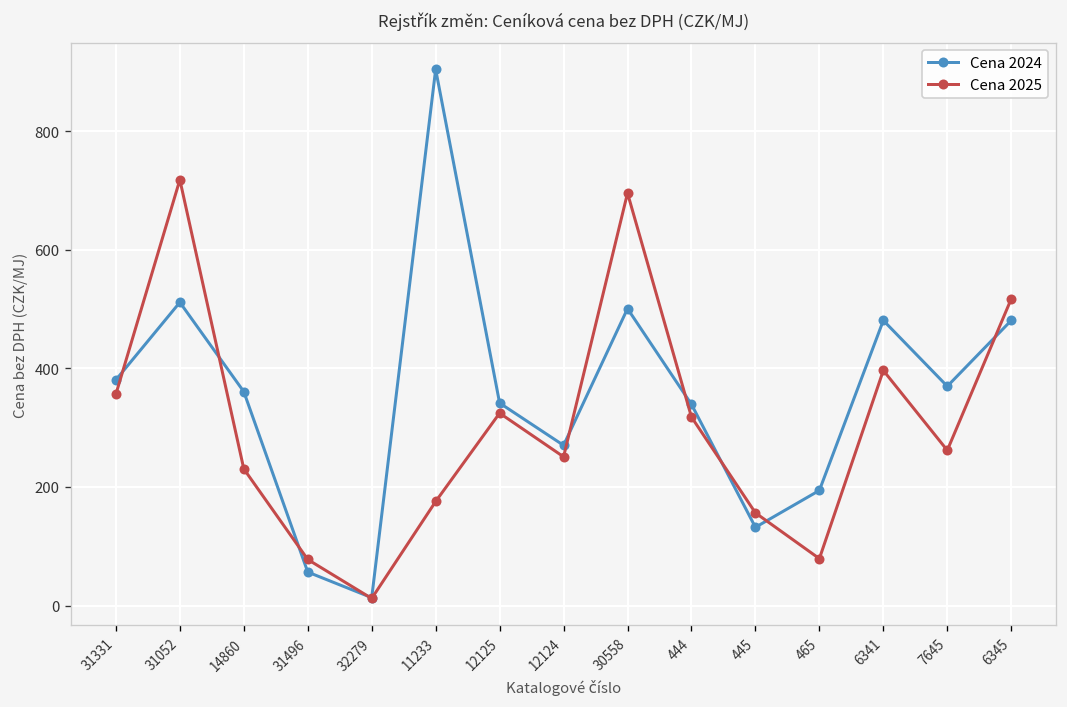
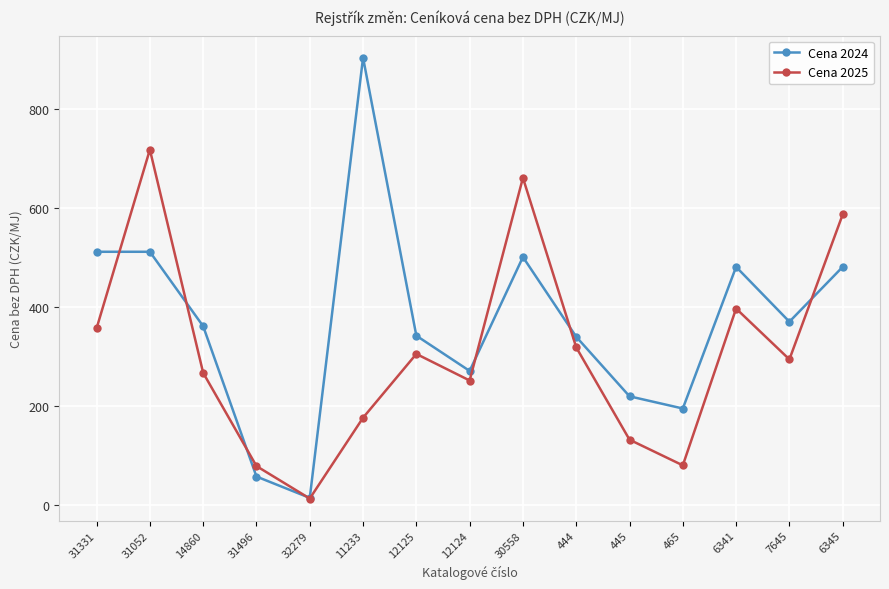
  {
    "Cena 2024": {
-     "31331": 380,
+     "31331": 510,
      "31052": 510,
      "14860": 360,
      "31496": 60,
      "11233": 900,
      "12125": 340,
      "12124": 270,
      "30558": 500,
      "444": 340,
-     "445": 130,
+     "445": 220,
      "465": 190,
      "6341": 480,
      "7645": 370,
      "6345": 480
    },
    "Cena 2025": {
      "31331": 360,
      "31052": 720,
-     "14860": 230,
+     "14860": 270,
      "31496": 80,
      "11233": 180,
-     "12125": 320,
+     "12125": 300,
      "12124": 250,
-     "30558": 700,
+     "30558": 660,
      "444": 320,
-     "445": 160,
+     "445": 130,
      "465": 80,
      "6341": 400,
-     "7645": 260,
-     "6345": 520
+     "7645": 290,
+     "6345": 590
    }
  }
